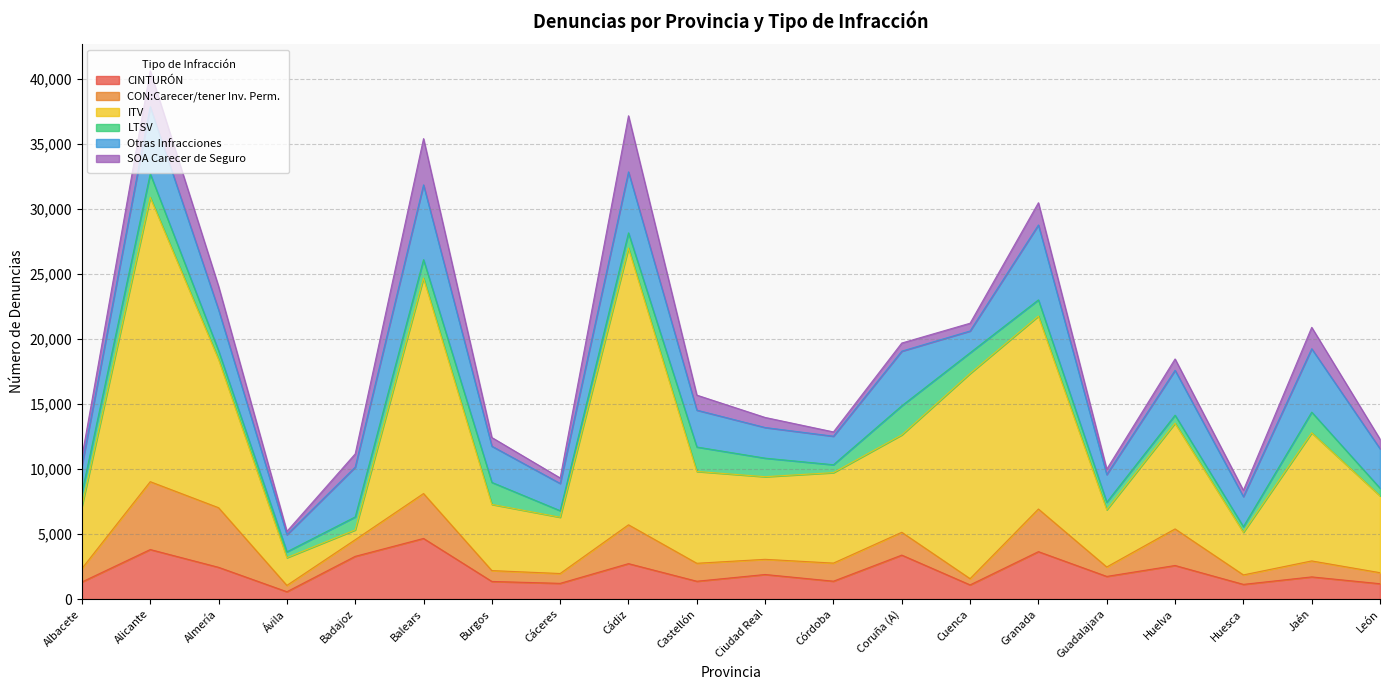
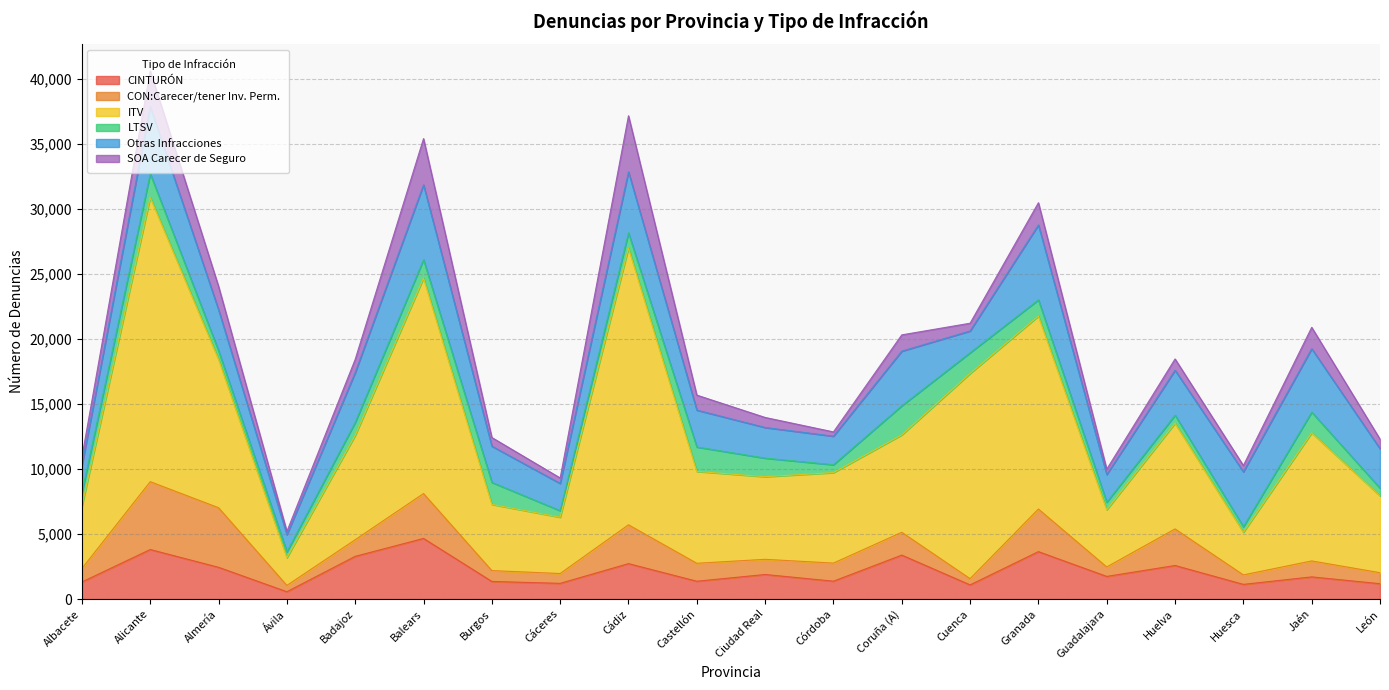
  {
    "ITV": {
      "Albacete": "4,800",
      "Alicante": "21,800",
      "Almería": "11,400",
      "Ávila": "2,100",
-     "Badajoz": "800",
+     "Badajoz": "8,000",
      "Balears": "16,600",
      "Burgos": "5,100",
      "Cáceres": "4,300",
      "Cádiz": "21,300",
      "Castellón": "7,100",
      "Ciudad Real": "6,300",
      "Córdoba": "7,000",
      "Coruña (A)": "7,500",
      "Cuenca": "15,800",
      "Granada": "14,800",
      "Guadalajara": "4,400",
      "Huelva": "8,100",
      "Huesca": "3,300",
      "Jaén": "9,800",
      "León": "5,900"
    },
    "LTSV": {
      "Albacete": "1,000",
      "Alicante": "1,800",
      "Almería": "700",
      "Ávila": "500",
      "Badajoz": "1,000",
      "Balears": "1,400",
      "Burgos": "1,700",
      "Cáceres": "500",
      "Cádiz": "1,200",
      "Castellón": "1,900",
      "Ciudad Real": "1,400",
      "Córdoba": "600",
      "Coruña (A)": "2,200",
      "Cuenca": "1,600",
      "Granada": "1,200",
      "Guadalajara": "600",
      "Huelva": "600",
      "Huesca": "400",
      "Jaén": "1,600",
      "León": "600"
    },
    "Otras Infracciones": {
      "Albacete": "2,100",
      "Almería": "3,100",
      "Ávila": "1,300",
      "Badajoz": "3,800",
      "Balears": "5,700",
      "Burgos": "2,800",
      "Cáceres": "2,100",
      "Cádiz": "4,700",
      "Castellón": "2,800",
      "Ciudad Real": "2,400",
      "Córdoba": "2,200",
      "Coruña (A)": "4,200",
      "Cuenca": "1,700",
      "Granada": "5,800",
      "Guadalajara": "2,100",
      "Huelva": "3,500",
-     "Huesca": "2,300",
+     "Huesca": "4,200",
      "Jaén": "4,900",
      "León": "3,000"
    },
    "SOA Carecer de Seguro": {
      "Albacete": "700",
      "Almería": "1,800",
      "Ávila": "300",
      "Badajoz": "1,000",
      "Balears": "3,600",
      "Burgos": "700",
      "Cáceres": "400",
      "Cádiz": "4,300",
      "Castellón": "1,200",
      "Ciudad Real": "800",
      "Córdoba": "300",
-     "Coruña (A)": "600",
+     "Coruña (A)": "1,300",
      "Cuenca": "600",
      "Granada": "1,700",
      "Guadalajara": "400",
      "Huelva": "900",
      "Huesca": "500",
      "Jaén": "1,600",
      "León": "700"
    }
  }
